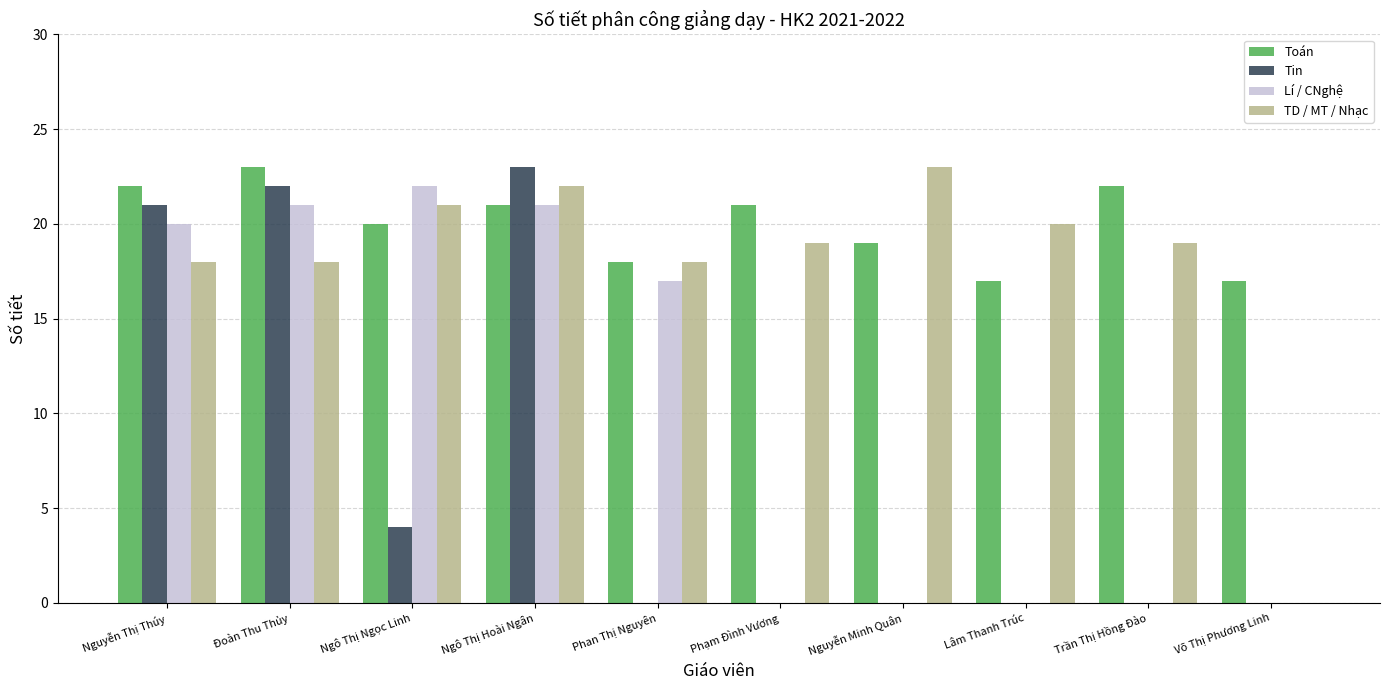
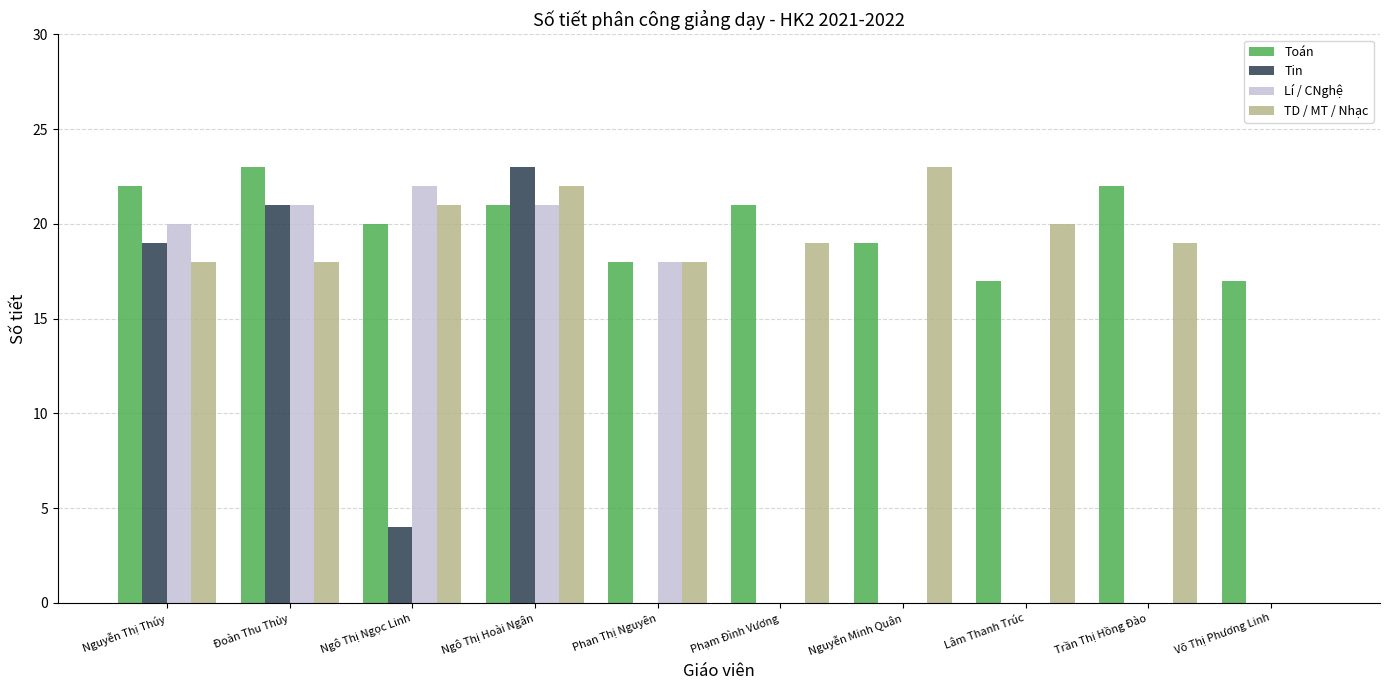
  {
    "Toán": {
      "Nguyễn Thị Thúy": 22,
      "Đoàn Thu Thủy": 23,
      "Ngô Thị Ngọc Linh": 20,
      "Ngô Thị Hoài Ngân": 21,
      "Phan Thị Nguyên": 18,
      "Phạm Đình Vương": 21,
      "Nguyễn Minh Quân": 19,
      "Lâm Thanh Trúc": 17,
      "Trần Thị Hồng Đào": 22,
      "Võ Thị Phương Linh": 17
    },
    "Tin": {
-     "Nguyễn Thị Thúy": 21,
-     "Đoàn Thu Thủy": 22,
+     "Nguyễn Thị Thúy": 19,
+     "Đoàn Thu Thủy": 21,
      "Ngô Thị Ngọc Linh": 4,
      "Ngô Thị Hoài Ngân": 23,
      "Phan Thị Nguyên": 0,
      "Phạm Đình Vương": 0,
      "Nguyễn Minh Quân": 0,
      "Lâm Thanh Trúc": 0,
      "Trần Thị Hồng Đào": 0,
      "Võ Thị Phương Linh": 0
    },
    "Lí / CNghệ": {
      "Nguyễn Thị Thúy": 20,
      "Đoàn Thu Thủy": 21,
      "Ngô Thị Ngọc Linh": 22,
      "Ngô Thị Hoài Ngân": 21,
-     "Phan Thị Nguyên": 17,
+     "Phan Thị Nguyên": 18,
      "Phạm Đình Vương": 0,
      "Nguyễn Minh Quân": 0,
      "Lâm Thanh Trúc": 0,
      "Trần Thị Hồng Đào": 0,
      "Võ Thị Phương Linh": 0
    },
    "TD / MT / Nhạc": {
      "Nguyễn Thị Thúy": 18,
      "Đoàn Thu Thủy": 18,
      "Ngô Thị Ngọc Linh": 21,
      "Ngô Thị Hoài Ngân": 22,
      "Phan Thị Nguyên": 18,
      "Phạm Đình Vương": 19,
      "Nguyễn Minh Quân": 23,
      "Lâm Thanh Trúc": 20,
      "Trần Thị Hồng Đào": 19,
      "Võ Thị Phương Linh": 0
    }
  }
